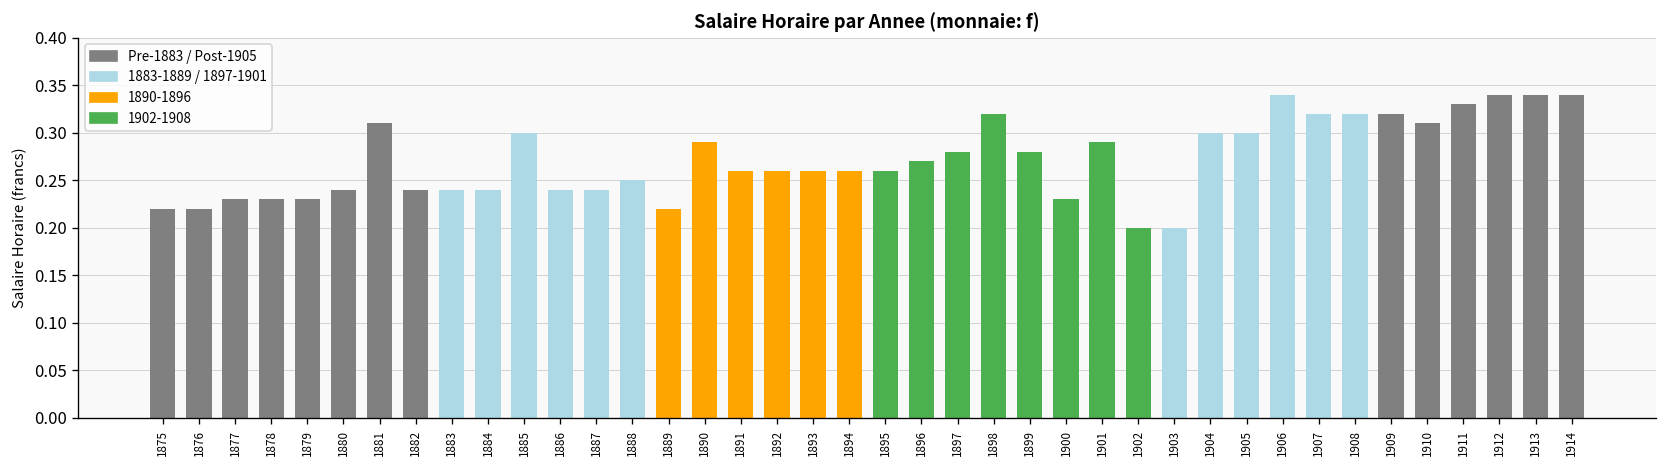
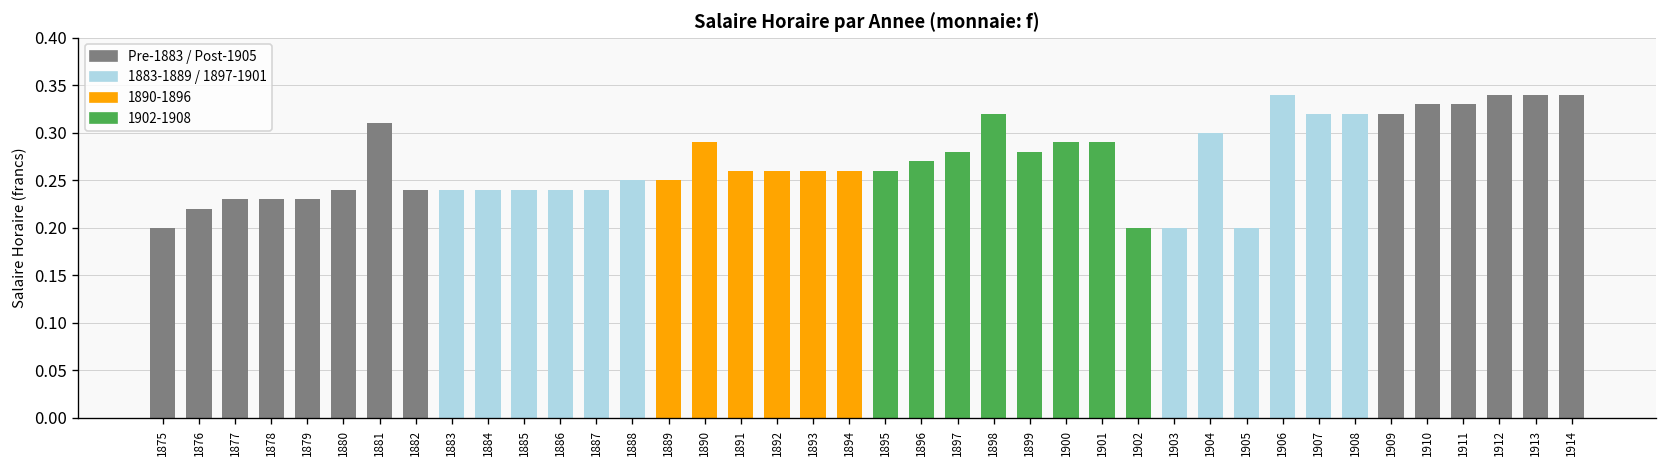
  {
-   "1875": 0.22,
+   "1875": 0.20,
    "1876": 0.22,
    "1877": 0.23,
    "1878": 0.23,
    "1879": 0.23,
    "1880": 0.24,
    "1881": 0.31,
    "1882": 0.24,
    "1883": 0.24,
    "1884": 0.24,
-   "1885": 0.30,
+   "1885": 0.24,
    "1886": 0.24,
    "1887": 0.24,
    "1888": 0.25,
-   "1889": 0.22,
+   "1889": 0.25,
    "1890": 0.29,
    "1891": 0.26,
    "1892": 0.26,
    "1893": 0.26,
    "1894": 0.26,
    "1895": 0.26,
    "1896": 0.27,
    "1897": 0.28,
    "1898": 0.32,
    "1899": 0.28,
-   "1900": 0.23,
+   "1900": 0.29,
    "1901": 0.29,
    "1902": 0.20,
    "1903": 0.20,
    "1904": 0.30,
-   "1905": 0.3,
+   "1905": 0.2,
    "1906": 0.34,
    "1907": 0.32,
    "1908": 0.32,
    "1909": 0.32,
-   "1910": 0.31,
+   "1910": 0.33,
    "1911": 0.33,
    "1912": 0.34,
    "1913": 0.34,
    "1914": 0.34
  }
